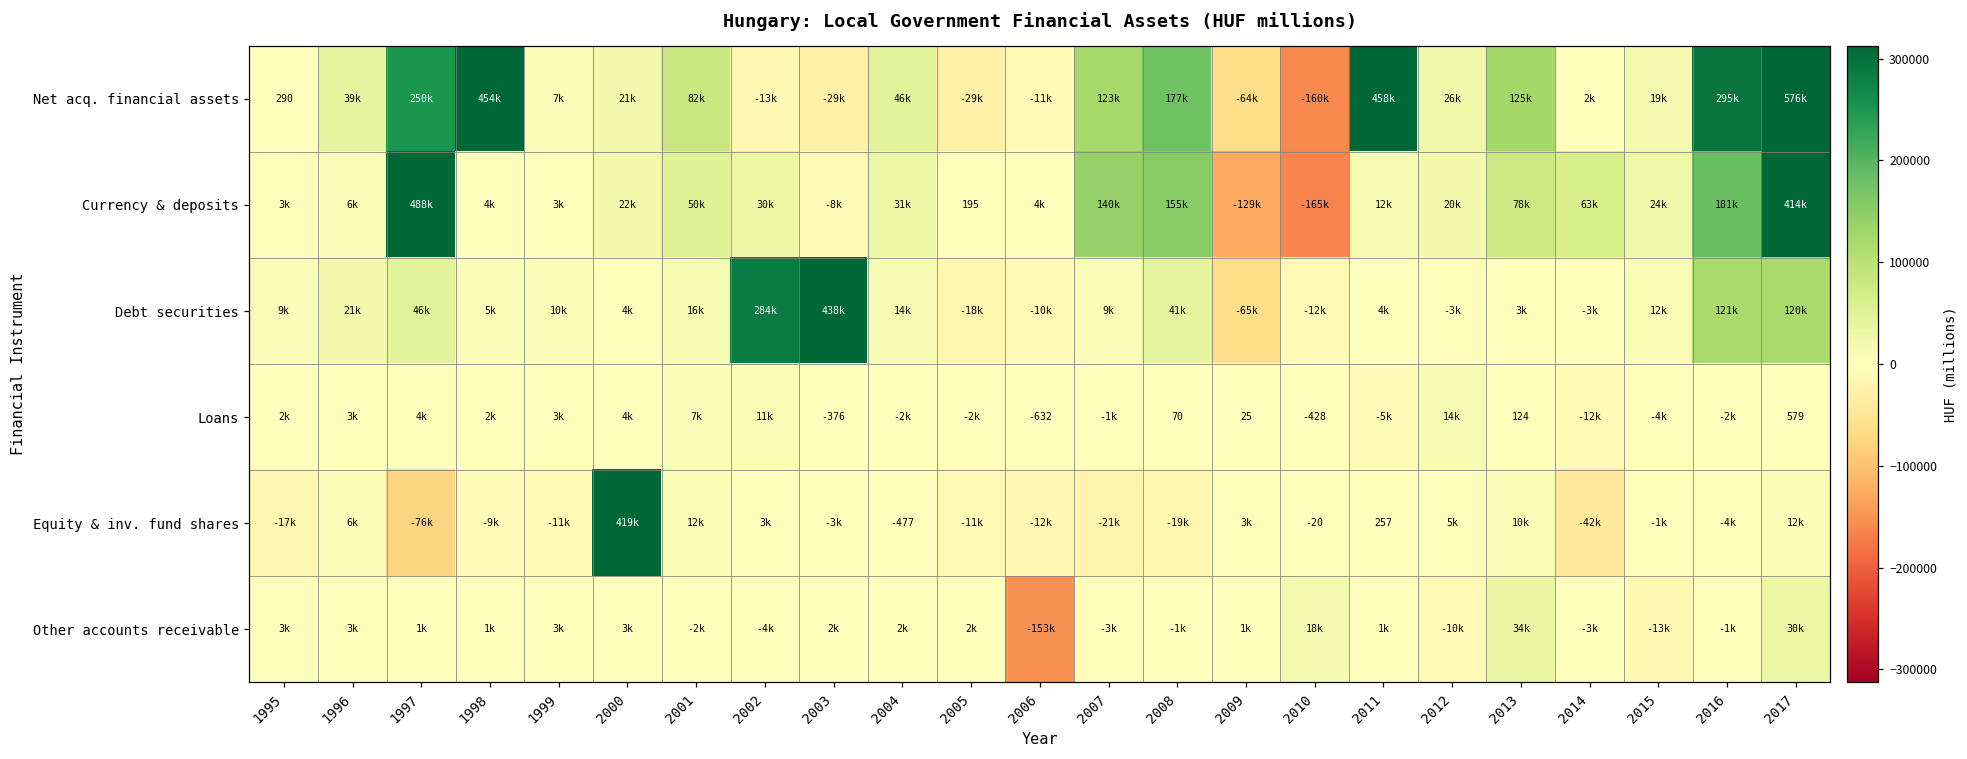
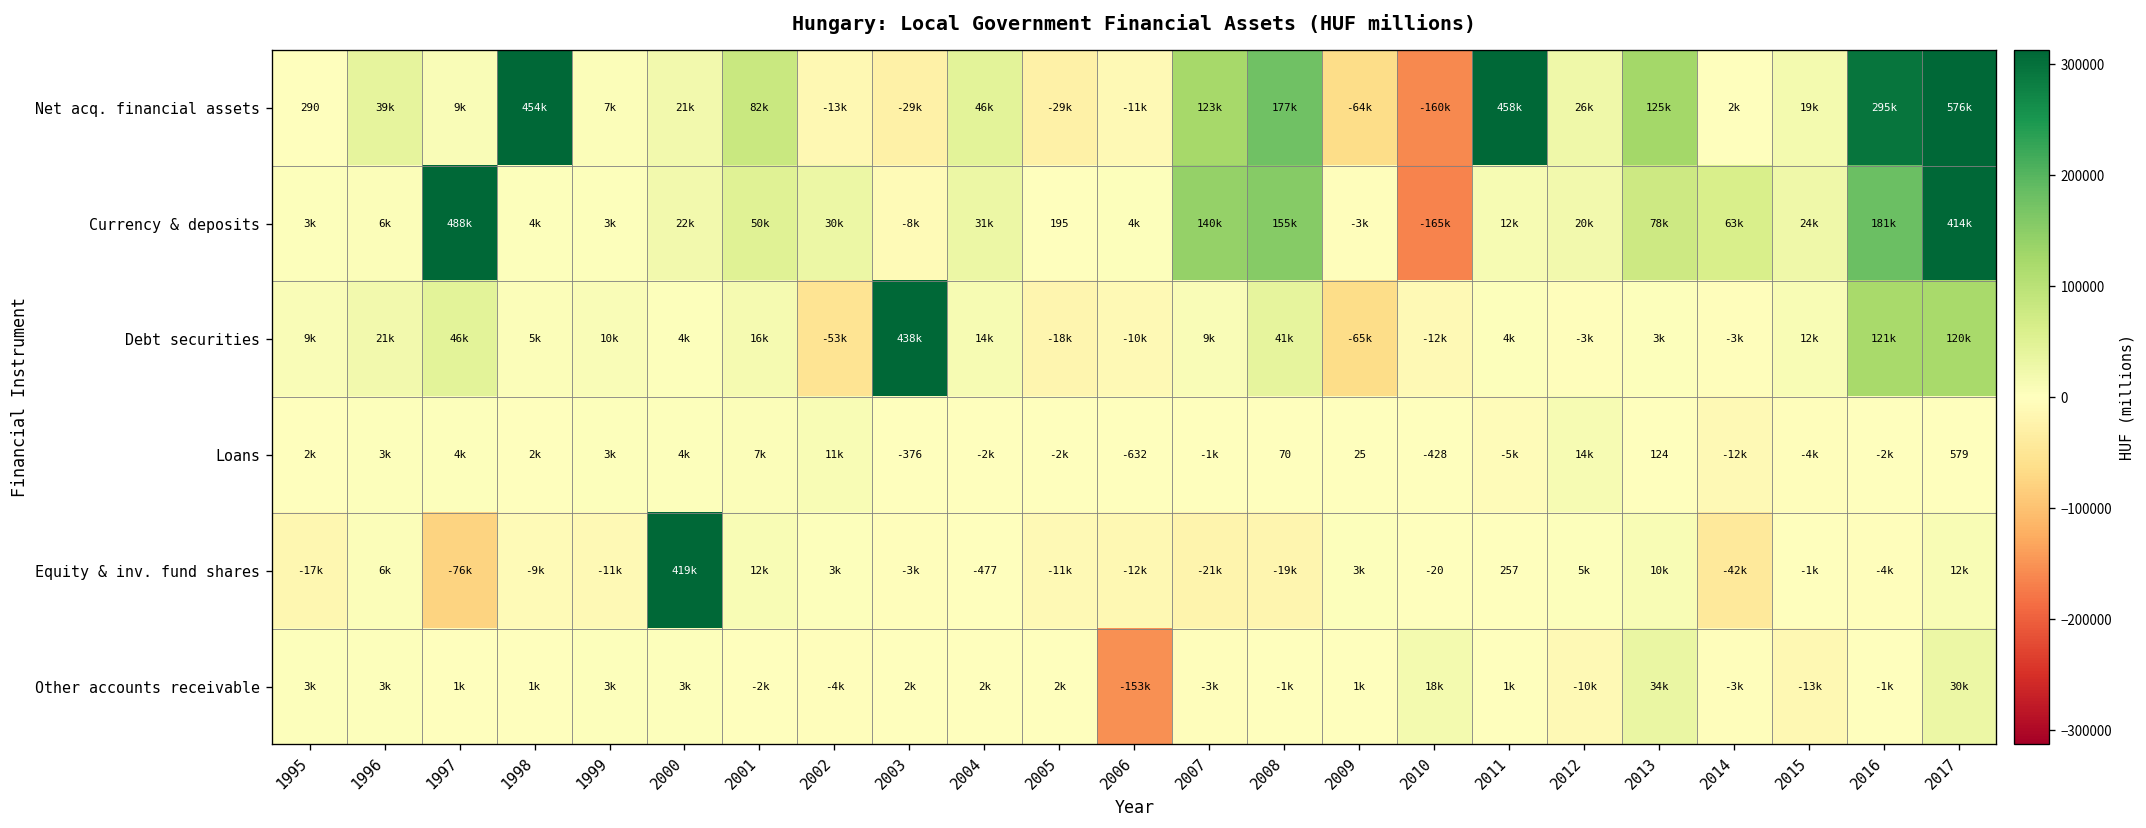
  {
    "Net acq. financial assets": {
      "1995": "290",
      "1996": "39k",
-     "1997": "250k",
+     "1997": "9k",
      "1998": "454k",
      "1999": "7k",
      "2000": "21k",
      "2001": "82k",
      "2002": "-13k",
      "2003": "-29k",
      "2004": "46k",
      "2005": "-29k",
      "2006": "-11k",
      "2007": "123k",
      "2008": "177k",
      "2009": "-64k",
      "2010": "-160k",
      "2011": "458k",
      "2012": "26k",
      "2013": "125k",
      "2014": "2k",
      "2015": "19k",
      "2016": "295k",
      "2017": "576k"
    },
    "Currency & deposits": {
      "1995": "3k",
      "1996": "6k",
      "1997": "488k",
      "1998": "4k",
      "1999": "3k",
      "2000": "22k",
      "2001": "50k",
      "2002": "30k",
      "2003": "-8k",
      "2004": "31k",
      "2005": "195",
      "2006": "4k",
      "2007": "140k",
      "2008": "155k",
-     "2009": "-129k",
+     "2009": "-3k",
      "2010": "-165k",
      "2011": "12k",
      "2012": "20k",
      "2013": "78k",
      "2014": "63k",
      "2015": "24k",
      "2016": "181k",
      "2017": "414k"
    },
    "Debt securities": {
      "1995": "9k",
      "1996": "21k",
      "1997": "46k",
      "1998": "5k",
      "1999": "10k",
      "2000": "4k",
      "2001": "16k",
-     "2002": "284k",
+     "2002": "-53k",
      "2003": "438k",
      "2004": "14k",
      "2005": "-18k",
      "2006": "-10k",
      "2007": "9k",
      "2008": "41k",
      "2009": "-65k",
      "2010": "-12k",
      "2011": "4k",
      "2012": "-3k",
      "2013": "3k",
      "2014": "-3k",
      "2015": "12k",
      "2016": "121k",
      "2017": "120k"
    },
    "Loans": {
      "1995": "2k",
      "1996": "3k",
      "1997": "4k",
      "1998": "2k",
      "1999": "3k",
      "2000": "4k",
      "2001": "7k",
      "2002": "11k",
      "2003": "-376",
      "2004": "-2k",
      "2005": "-2k",
      "2006": "-632",
      "2007": "-1k",
      "2008": "70",
      "2009": "25",
      "2010": "-428",
      "2011": "-5k",
      "2012": "14k",
      "2013": "124",
      "2014": "-12k",
      "2015": "-4k",
      "2016": "-2k",
      "2017": "579"
    },
    "Equity & inv. fund shares": {
      "1995": "-17k",
      "1996": "6k",
      "1997": "-76k",
      "1998": "-9k",
      "1999": "-11k",
      "2000": "419k",
      "2001": "12k",
      "2002": "3k",
      "2003": "-3k",
      "2004": "-477",
      "2005": "-11k",
      "2006": "-12k",
      "2007": "-21k",
      "2008": "-19k",
      "2009": "3k",
      "2010": "-20",
      "2011": "257",
      "2012": "5k",
      "2013": "10k",
      "2014": "-42k",
      "2015": "-1k",
      "2016": "-4k",
      "2017": "12k"
    },
    "Other accounts receivable": {
      "1995": "3k",
      "1996": "3k",
      "1997": "1k",
      "1998": "1k",
      "1999": "3k",
      "2000": "3k",
      "2001": "-2k",
      "2002": "-4k",
      "2003": "2k",
      "2004": "2k",
      "2005": "2k",
      "2006": "-153k",
      "2007": "-3k",
      "2008": "-1k",
      "2009": "1k",
      "2010": "18k",
      "2011": "1k",
      "2012": "-10k",
      "2013": "34k",
      "2014": "-3k",
      "2015": "-13k",
      "2016": "-1k",
      "2017": "30k"
    }
  }
